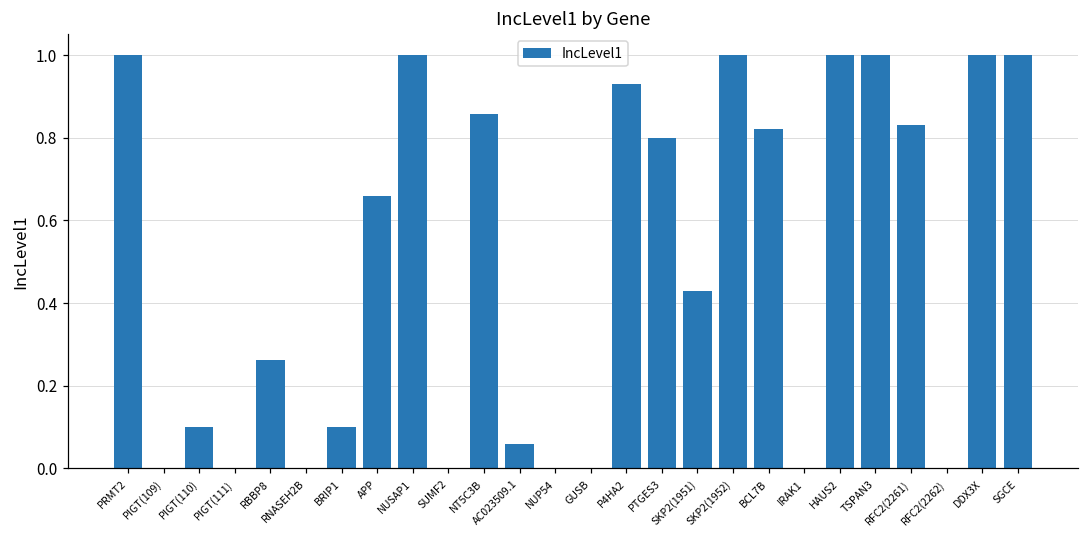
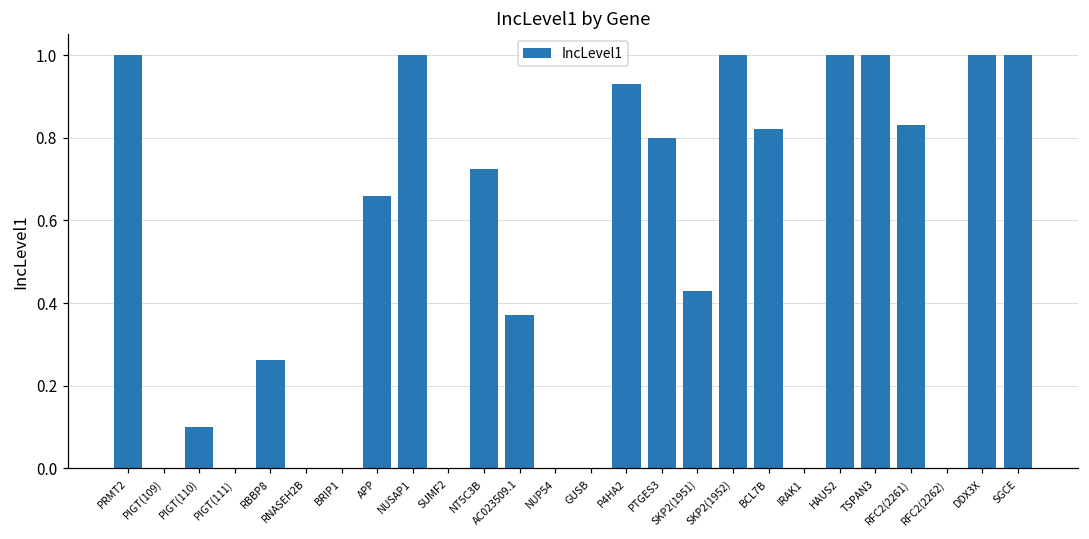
  {
    "PRMT2": 1.00,
    "PIGT(109)": 0.00,
    "PIGT(110)": 0.10,
    "PIGT(111)": 0.00,
    "RBBP8": 0.26,
    "RNASEH2B": 0.00,
-   "BRIP1": 0.1,
+   "BRIP1": 0.0,
    "APP": 0.66,
    "NUSAP1": 1.00,
    "SUMF2": 0.00,
-   "NT5C3B": 0.86,
-   "AC023509.1": 0.06,
+   "NT5C3B": 0.72,
+   "AC023509.1": 0.37,
    "NUP54": 0.00,
    "GUSB": 0.00,
    "P4HA2": 0.93,
    "PTGES3": 0.80,
    "SKP2(1951)": 0.43,
    "SKP2(1952)": 1.00,
    "BCL7B": 0.82,
    "IRAK1": 0.00,
    "HAUS2": 1.00,
    "TSPAN3": 1.00,
    "RFC2(2261)": 0.83,
    "RFC2(2262)": 0.00,
    "DDX3X": 1.00,
    "SGCE": 1.00
  }
